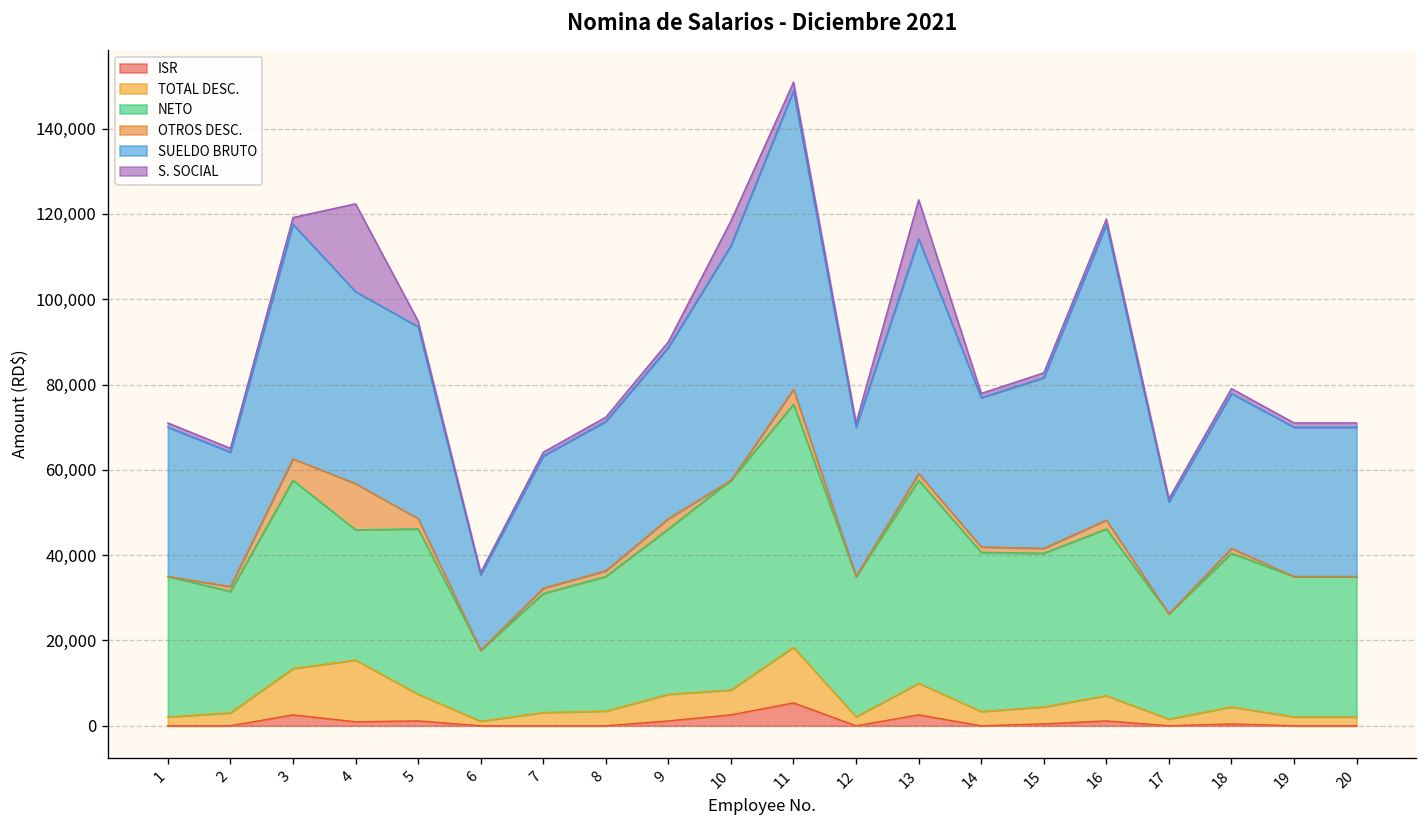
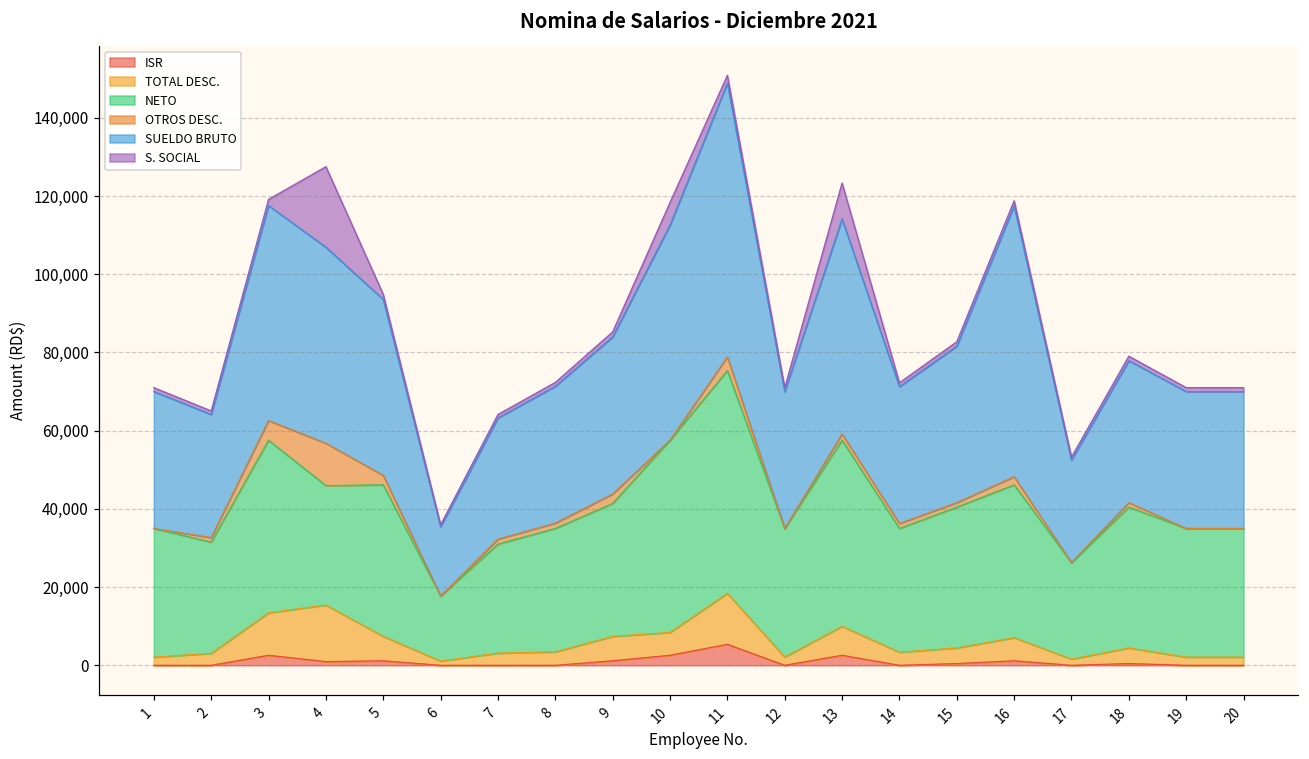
  {
    "NETO": {
      "2": "28,000",
      "3": "44,000",
      "4": "31,000",
      "5": "39,000",
      "7": "28,000",
      "8": "32,000",
-     "9": "39,000",
+     "9": "34,000",
      "11": "57,000",
      "13": "48,000",
-     "14": "37,000",
+     "14": "32,000",
      "15": "36,000",
      "16": "39,000",
      "18": "36,000"
    },
    "SUELDO BRUTO": {
      "1": "35,000",
      "2": "32,000",
      "3": "55,000",
-     "4": "45,000",
+     "4": "50,000",
      "5": "45,000",
      "7": "31,000",
      "8": "35,000",
      "9": "40,000",
      "10": "55,000",
      "11": "70,000",
      "12": "35,000",
      "13": "55,000",
      "14": "35,000",
      "15": "40,000",
      "16": "69,000",
      "17": "26,000",
      "18": "36,000",
      "19": "35,000",
      "20": "35,000"
    },
    "S. SOCIAL": {
      "1": "1,000",
      "2": "1,000",
      "3": "2,000",
      "4": "21,000",
      "5": "1,000",
      "7": "1,000",
      "8": "1,000",
      "9": "1,000",
      "10": "6,000",
      "11": "2,000",
      "12": "1,000",
      "13": "9,000",
      "14": "1,000",
      "15": "1,000",
      "16": "1,000",
      "17": "1,000",
      "18": "1,000",
      "19": "1,000",
      "20": "1,000"
    }
  }
